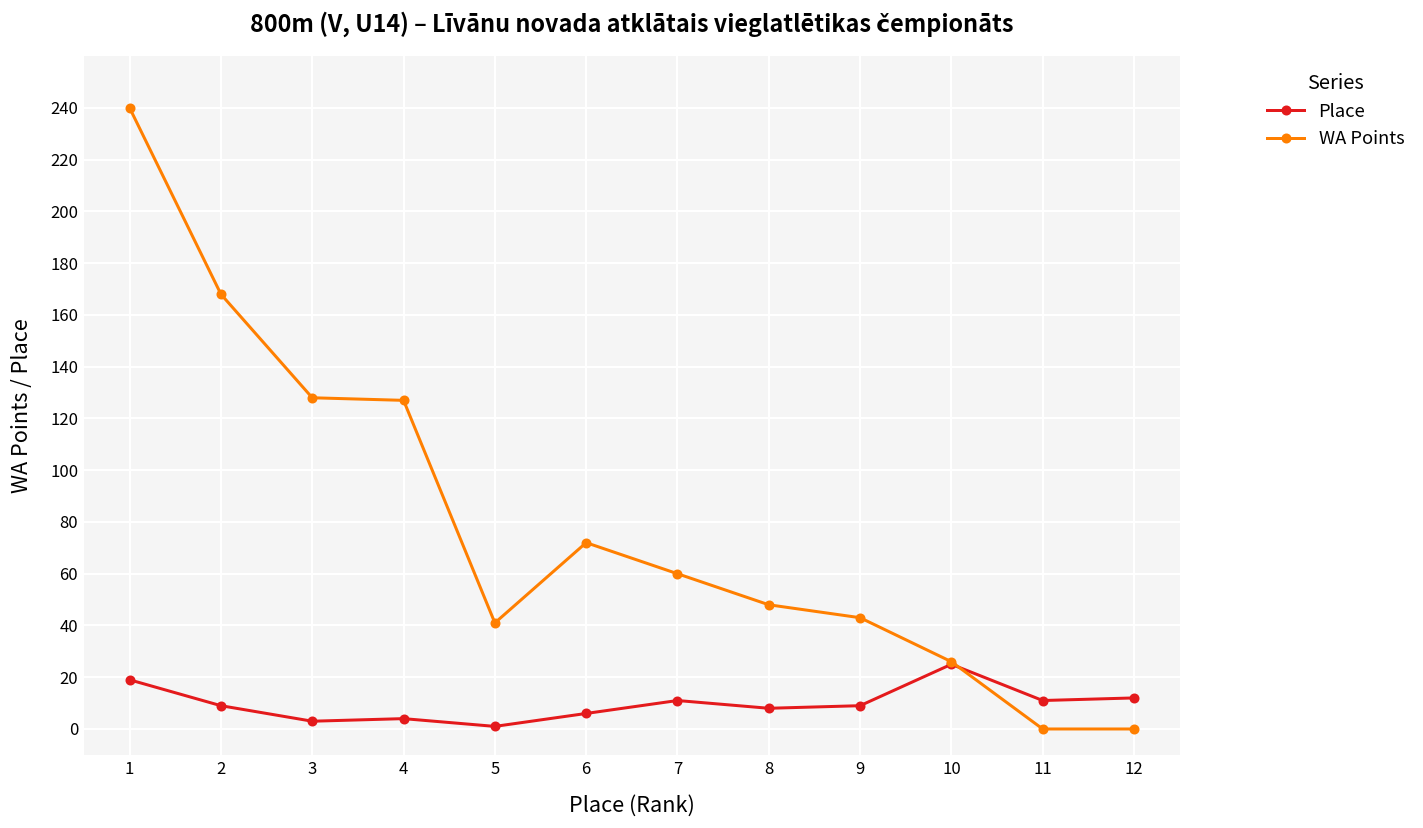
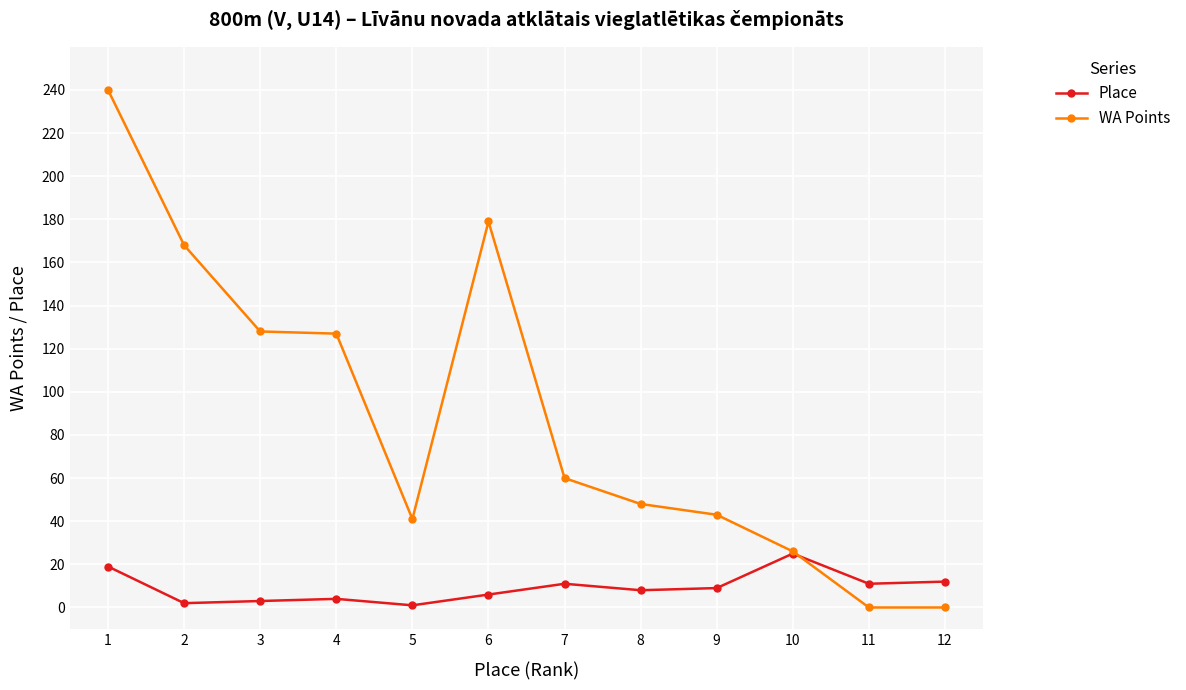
  {
    "Place": {
      "1": 19,
-     "2": 9,
+     "2": 2,
      "3": 3,
      "4": 4,
      "5": 1,
      "6": 6,
      "7": 11,
      "8": 8,
      "9": 9,
      "11": 11,
      "12": 12
    },
    "WA Points": {
      "1": 240,
      "2": 168,
      "3": 128,
      "4": 127,
      "5": 41,
-     "6": 72,
+     "6": 179,
      "7": 60,
      "8": 48,
      "9": 43,
      "11": 0,
      "12": 0
    }
  }
